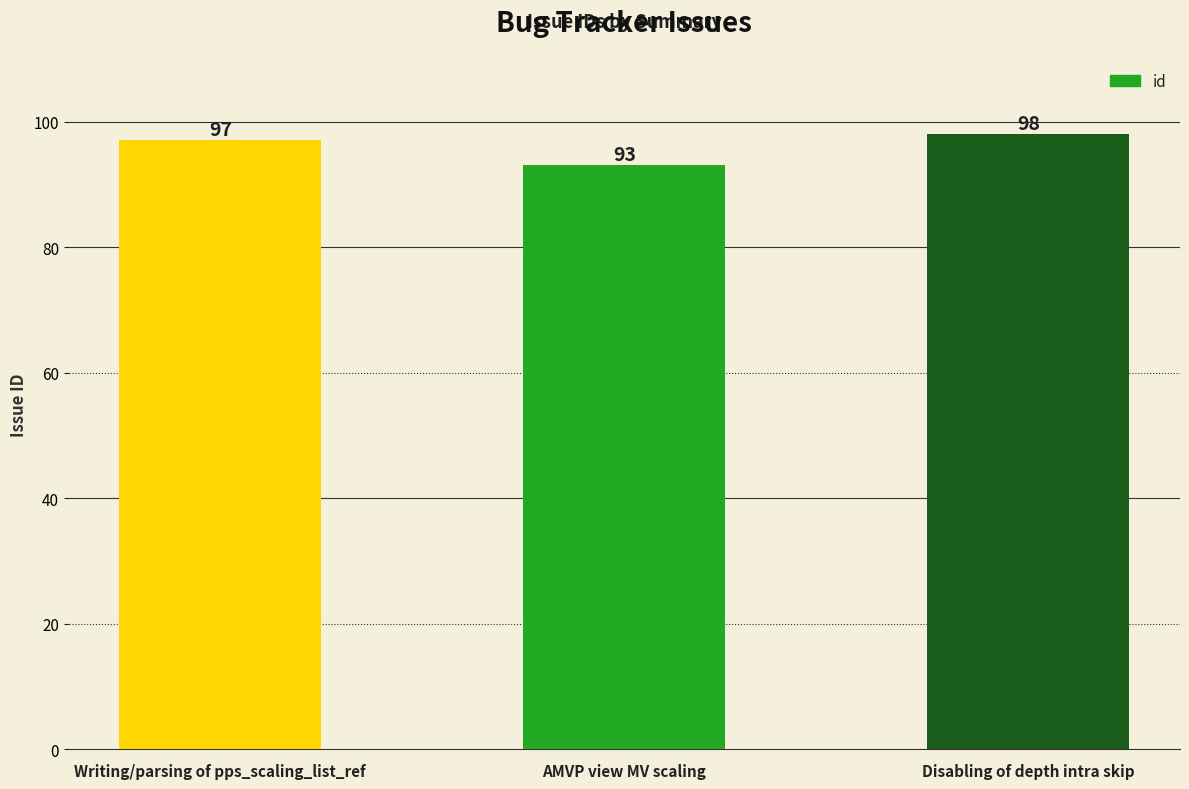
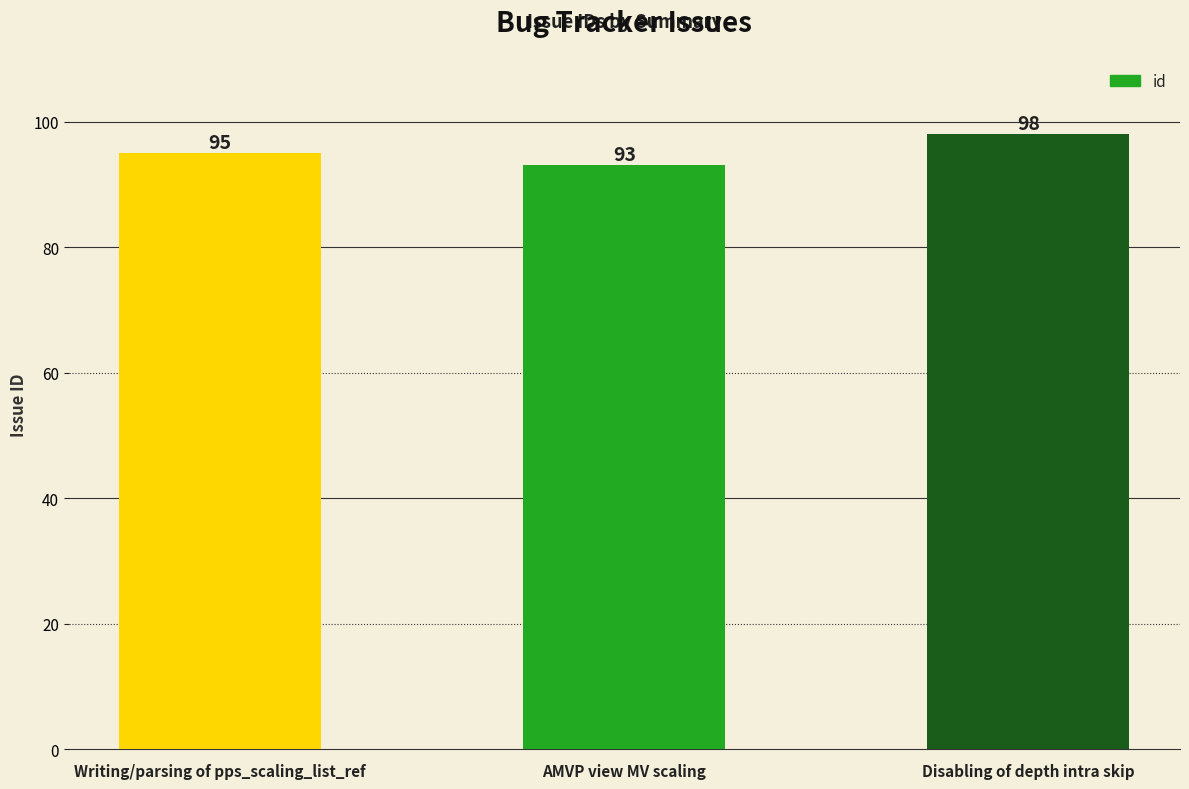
  {
-   "Writing/parsing of pps_scaling_list_ref": 97,
+   "Writing/parsing of pps_scaling_list_ref": 95,
    "AMVP view MV scaling": 93,
    "Disabling of depth intra skip": 98
  }
